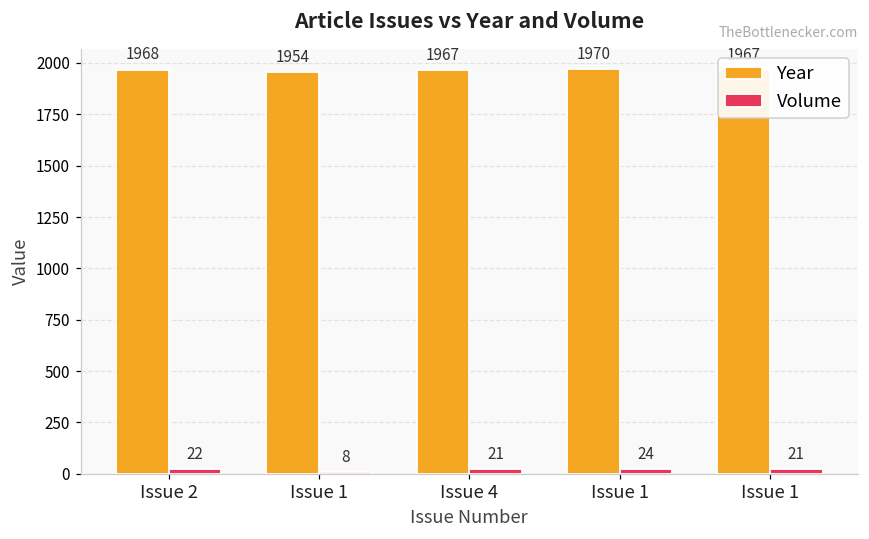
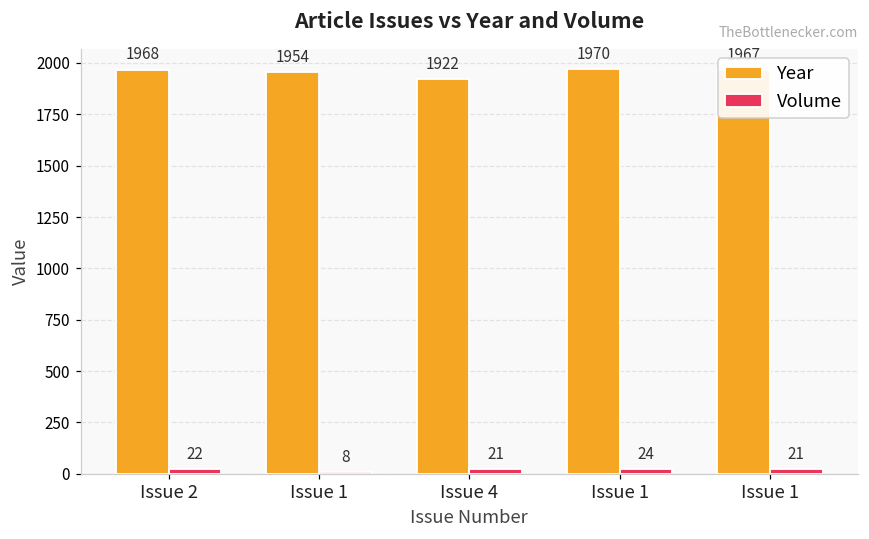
  {
    "Year": {
      "Issue 2": 1968,
-     "Issue 4": 1967
+     "Issue 4": 1922
    },
    "Volume": {
      "Issue 2": 22,
      "Issue 4": 21
    }
  }
